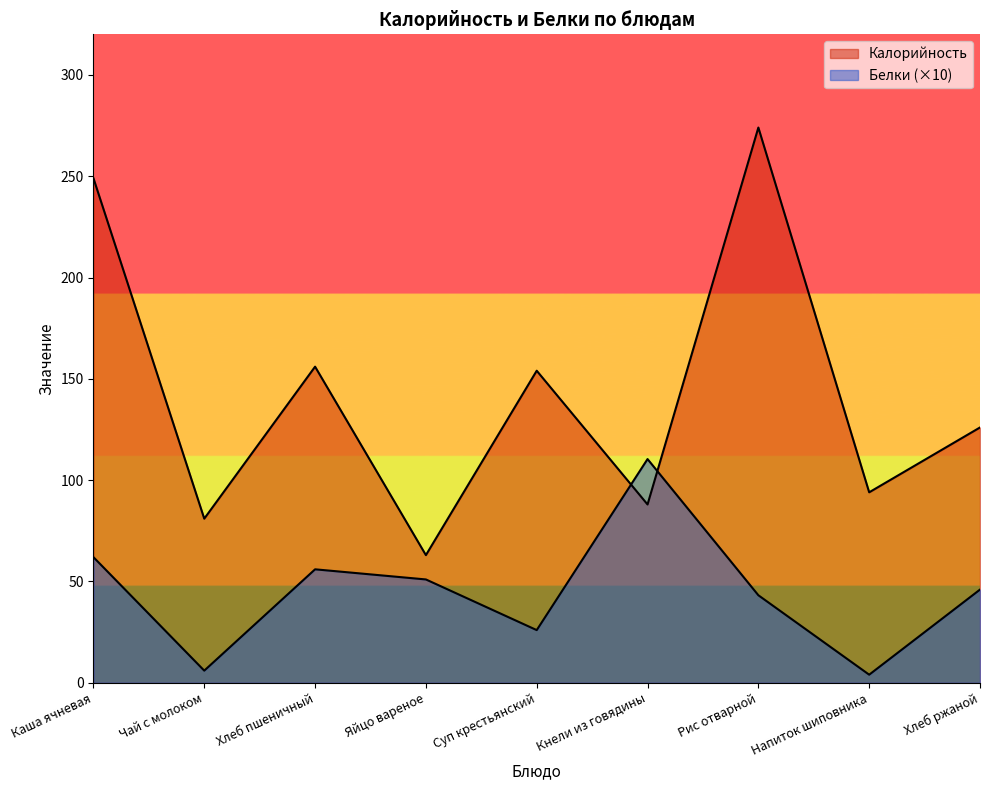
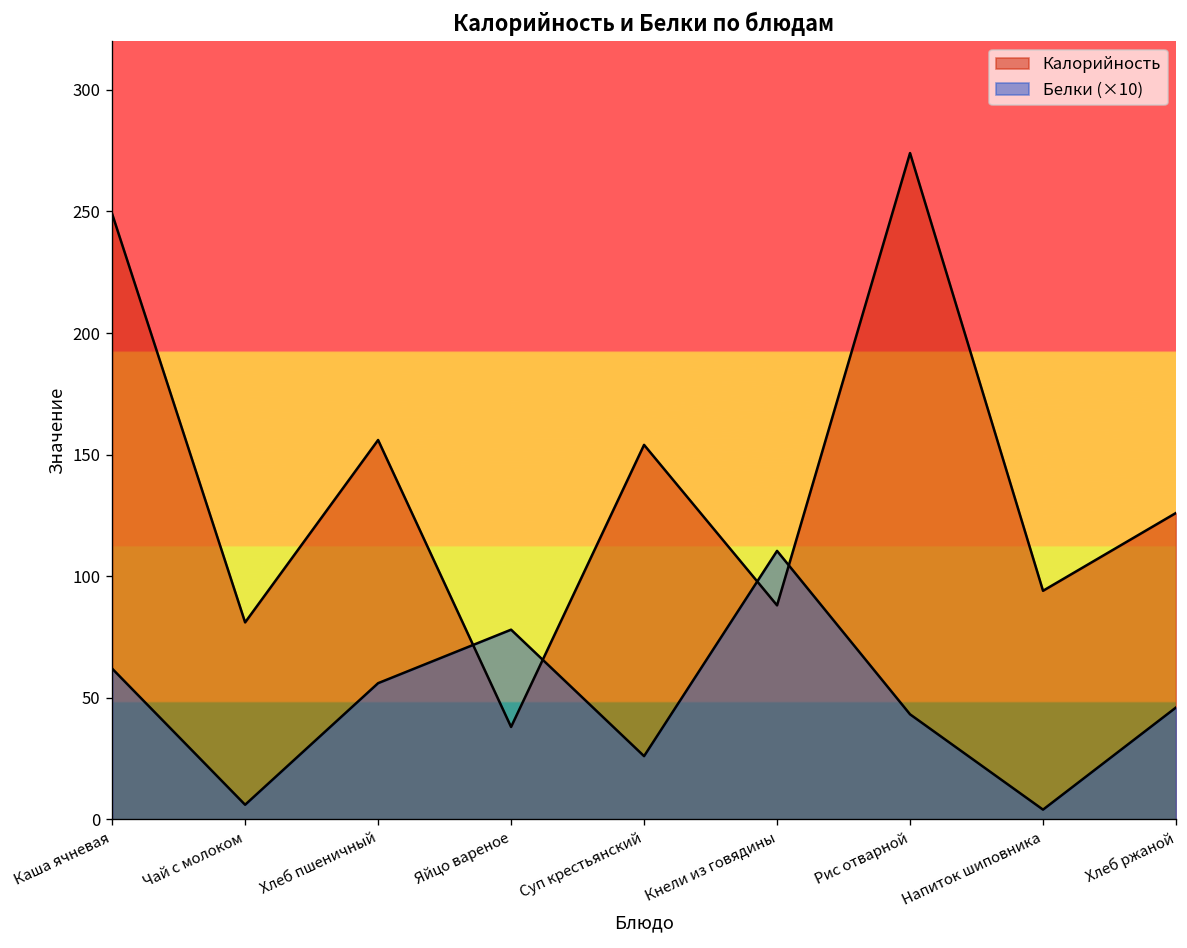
  {
    "Калорийность": {
      "Каша ячневая": 249,
      "Чай с молоком": 81,
      "Хлеб пшеничный": 156,
-     "Яйцо вареное": 63,
+     "Яйцо вареное": 38,
      "Суп крестьянский": 154,
      "Кнели из говядины": 88,
      "Рис отварной": 274,
      "Напиток шиповника": 94,
      "Хлеб ржаной": 126
    },
    "Белки (×10)": {
      "Каша ячневая": 62,
      "Чай с молоком": 6,
      "Хлеб пшеничный": 56,
-     "Яйцо вареное": 51,
+     "Яйцо вареное": 78,
      "Суп крестьянский": 26,
      "Кнели из говядины": 110,
      "Рис отварной": 43,
      "Напиток шиповника": 4,
      "Хлеб ржаной": 46
    }
  }
